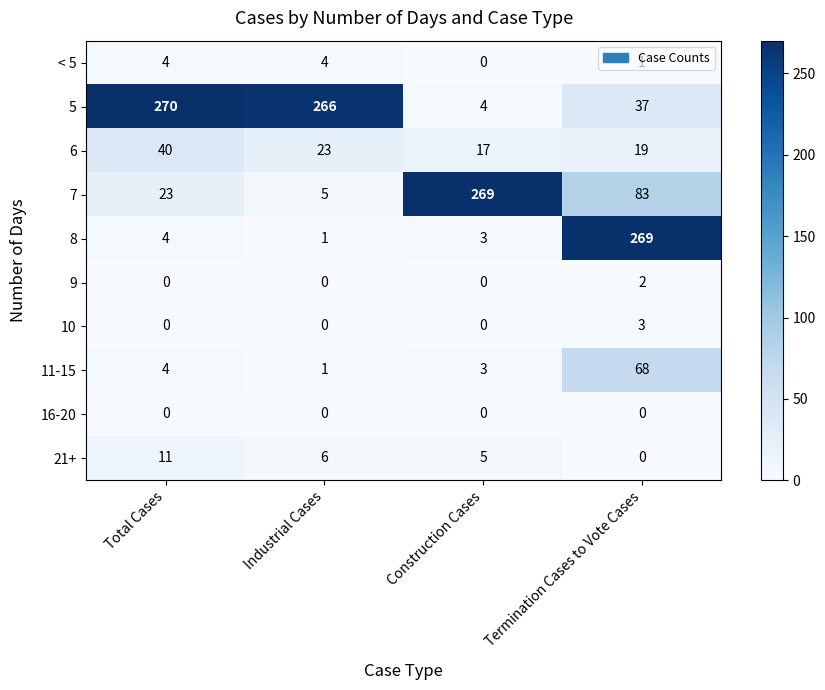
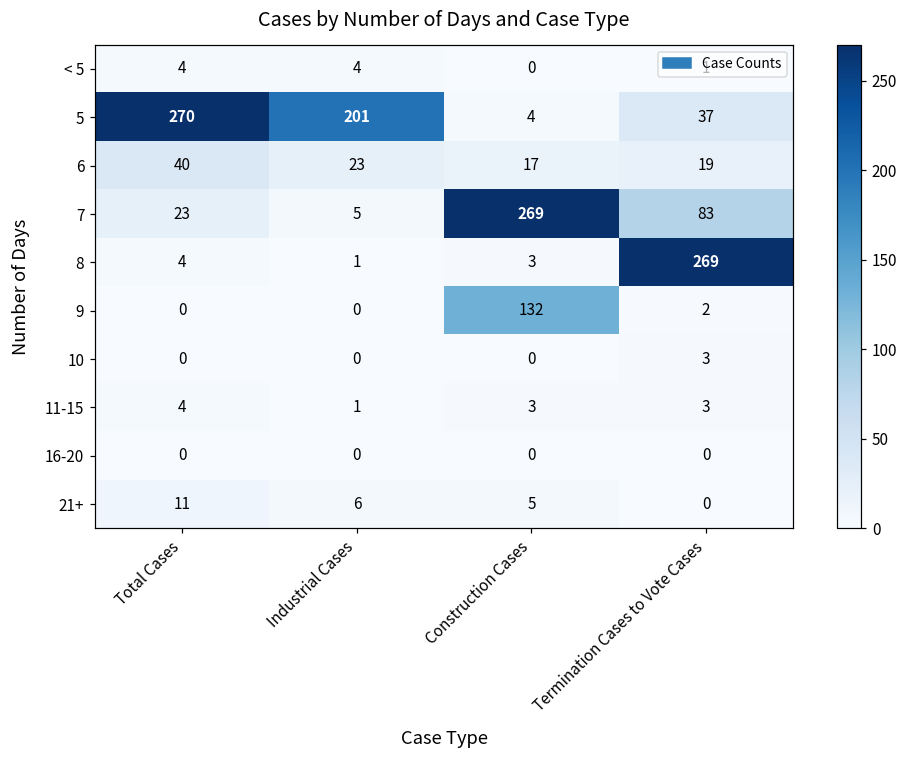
  {
    "< 5": {
      "Total Cases": 4,
      "Industrial Cases": 4,
      "Construction Cases": 0
    },
    "5": {
      "Total Cases": 270,
-     "Industrial Cases": 266,
+     "Industrial Cases": 201,
      "Construction Cases": 4,
      "Termination Cases to Vote Cases": 37
    },
    "6": {
      "Total Cases": 40,
      "Industrial Cases": 23,
      "Construction Cases": 17,
      "Termination Cases to Vote Cases": 19
    },
    "7": {
      "Total Cases": 23,
      "Industrial Cases": 5,
      "Construction Cases": 269,
      "Termination Cases to Vote Cases": 83
    },
    "8": {
      "Total Cases": 4,
      "Industrial Cases": 1,
      "Construction Cases": 3,
      "Termination Cases to Vote Cases": 269
    },
    "9": {
      "Total Cases": 0,
      "Industrial Cases": 0,
-     "Construction Cases": 0,
+     "Construction Cases": 132,
      "Termination Cases to Vote Cases": 2
    },
    "10": {
      "Total Cases": 0,
      "Industrial Cases": 0,
      "Construction Cases": 0,
      "Termination Cases to Vote Cases": 3
    },
    "11-15": {
      "Total Cases": 4,
      "Industrial Cases": 1,
      "Construction Cases": 3,
-     "Termination Cases to Vote Cases": 68
+     "Termination Cases to Vote Cases": 3
    },
    "16-20": {
      "Total Cases": 0,
      "Industrial Cases": 0,
      "Construction Cases": 0,
      "Termination Cases to Vote Cases": 0
    },
    "21+": {
      "Total Cases": 11,
      "Industrial Cases": 6,
      "Construction Cases": 5,
      "Termination Cases to Vote Cases": 0
    }
  }
